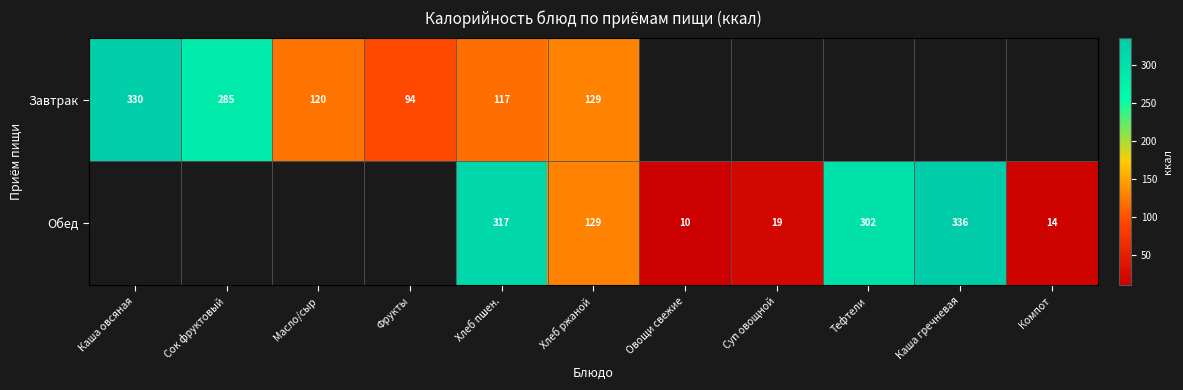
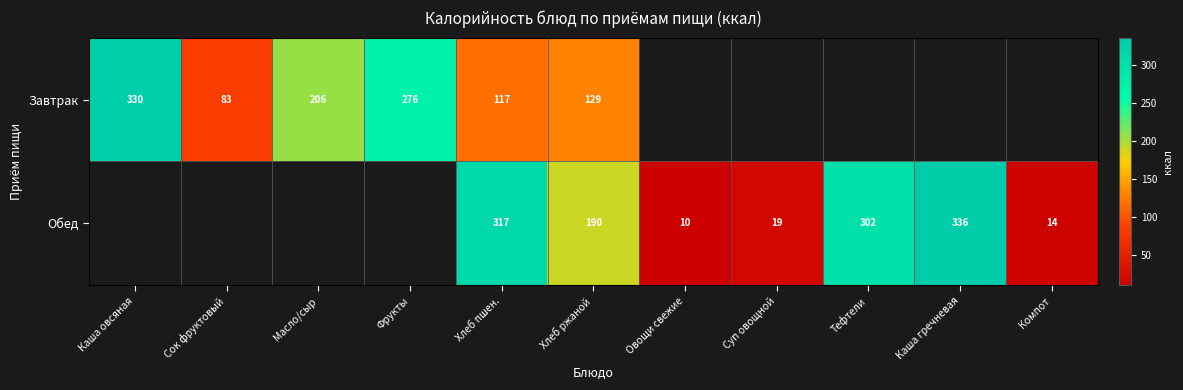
  {
    "Завтрак": {
      "Каша овсяная": 330,
-     "Сок фруктовый": 285,
-     "Масло/сыр": 120,
-     "Фрукты": 94,
+     "Сок фруктовый": 83,
+     "Масло/сыр": 206,
+     "Фрукты": 276,
      "Хлеб пшен.": 117,
      "Хлеб ржаной": 129
    },
    "Обед": {
      "Хлеб пшен.": 317,
-     "Хлеб ржаной": 129,
+     "Хлеб ржаной": 190,
      "Овощи свежие": 10,
      "Суп овощной": 19,
      "Тефтели": 302,
      "Каша гречневая": 336,
      "Компот": 14
    }
  }
